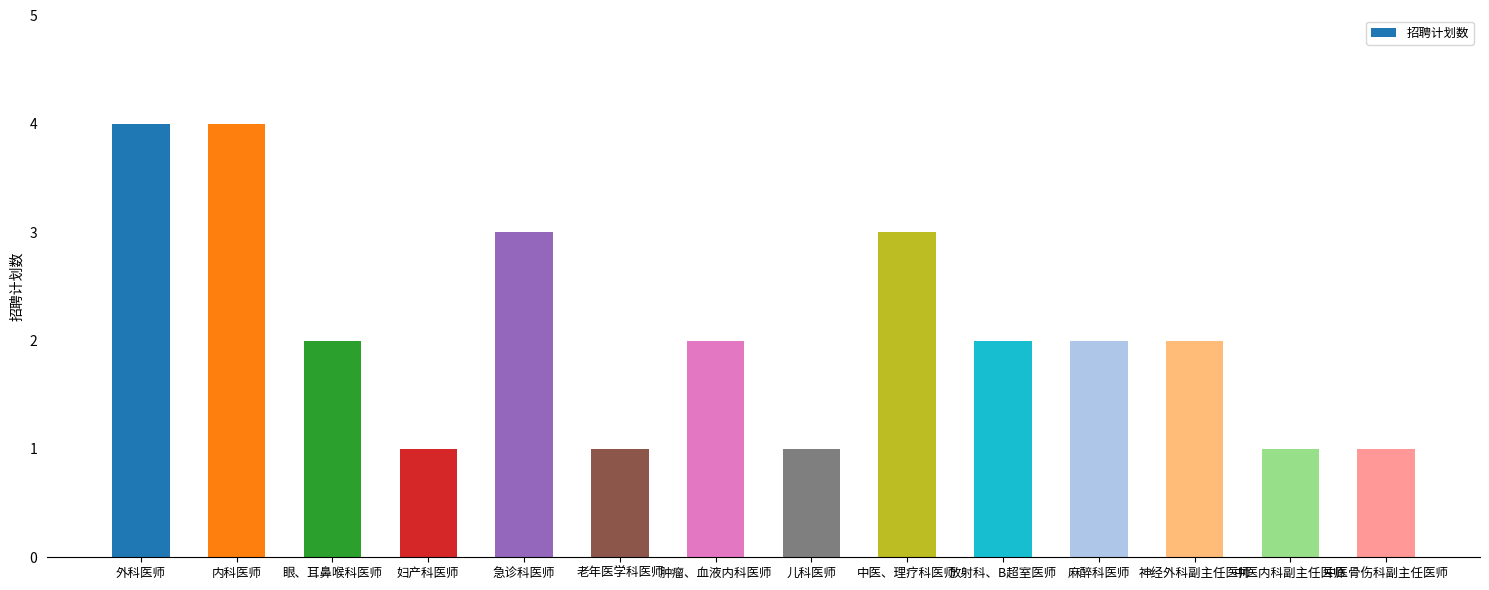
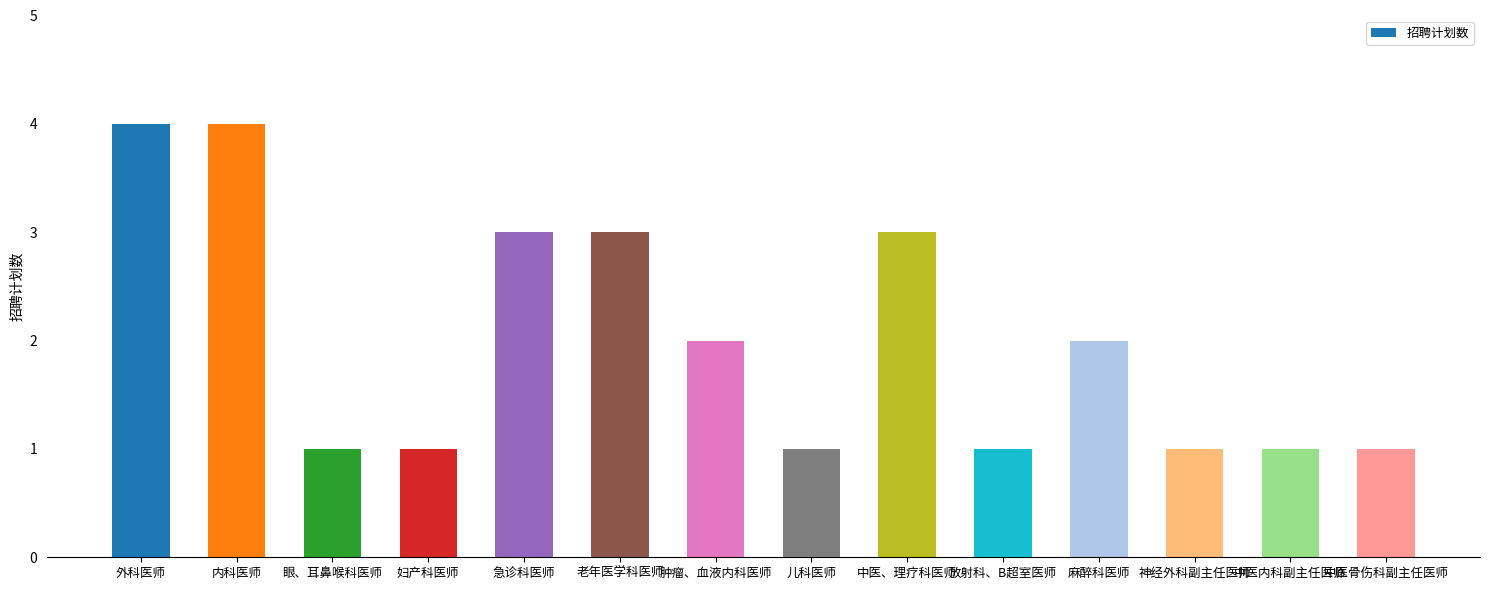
  {
    "外科医师": 4,
    "内科医师": 4,
-   "眼、耳鼻喉科医师": 2,
+   "眼、耳鼻喉科医师": 1,
    "妇产科医师": 1,
    "急诊科医师": 3,
-   "老年医学科医师": 1,
+   "老年医学科医师": 3,
    "肿瘤、血液内科医师": 2,
    "儿科医师": 1,
    "中医、理疗科医师": 3,
-   "放射科、B超室医师": 2,
+   "放射科、B超室医师": 1,
    "麻醉科医师": 2,
-   "神经外科副主任医师": 2
+   "神经外科副主任医师": 1
  }
